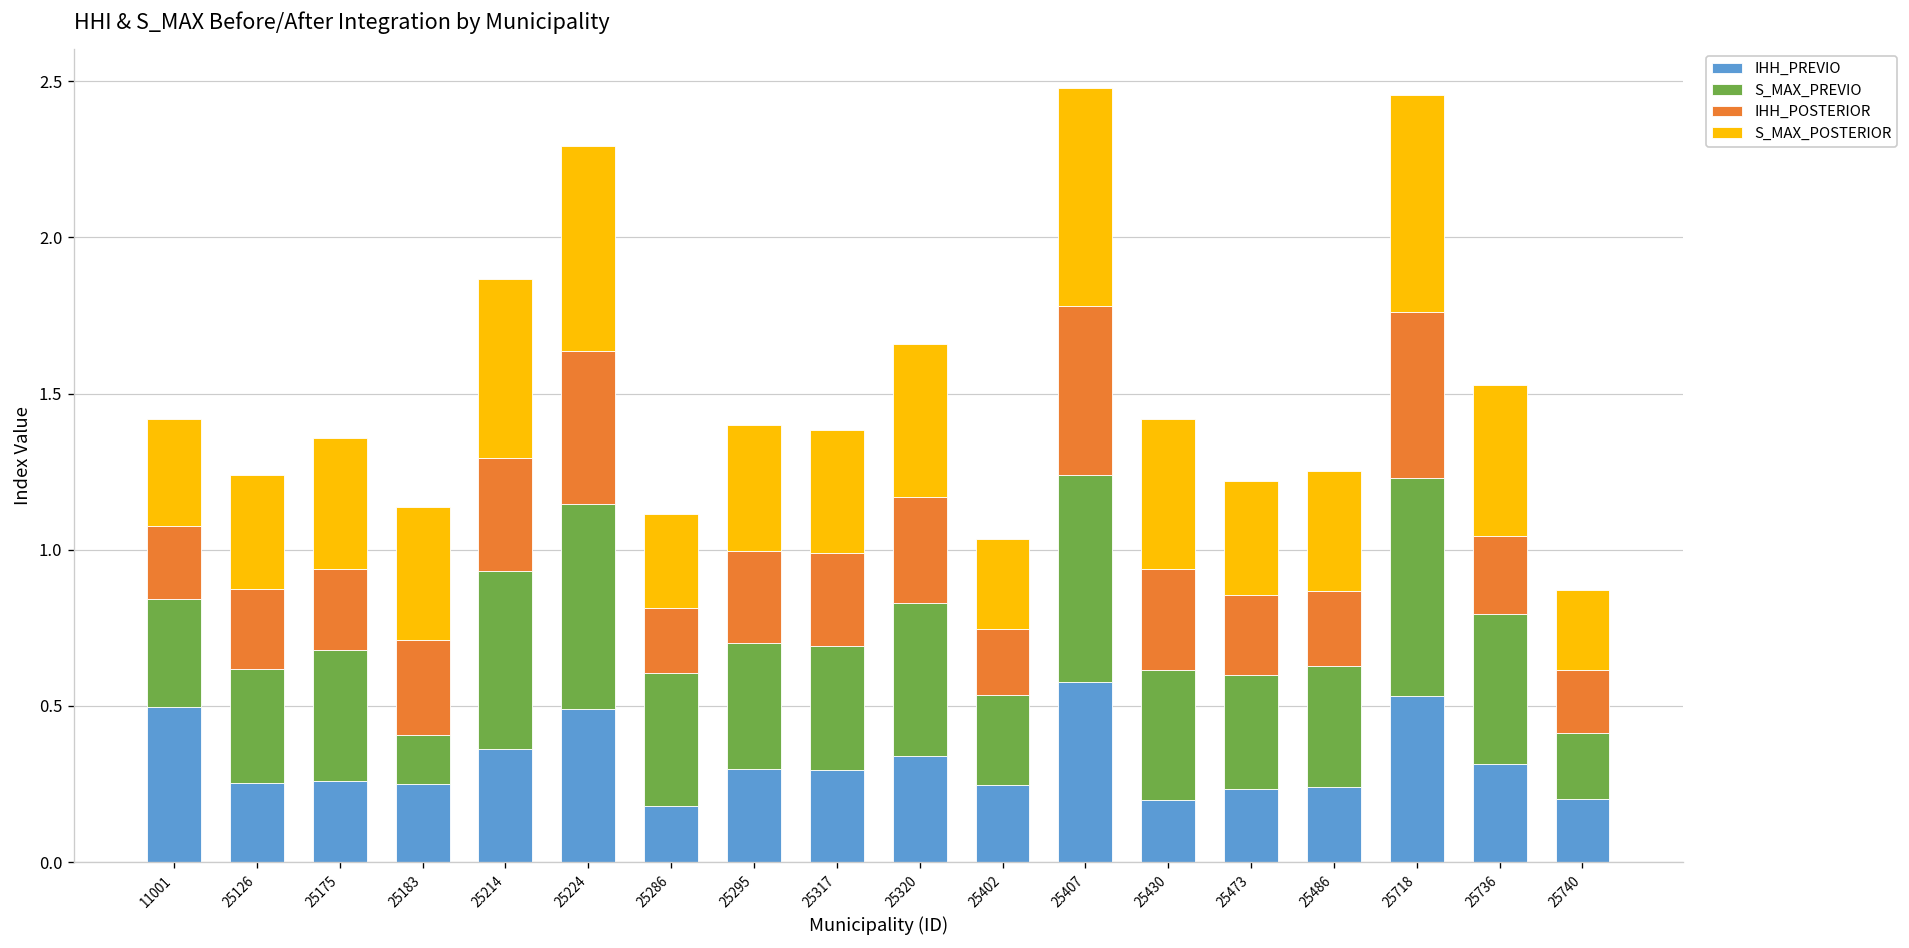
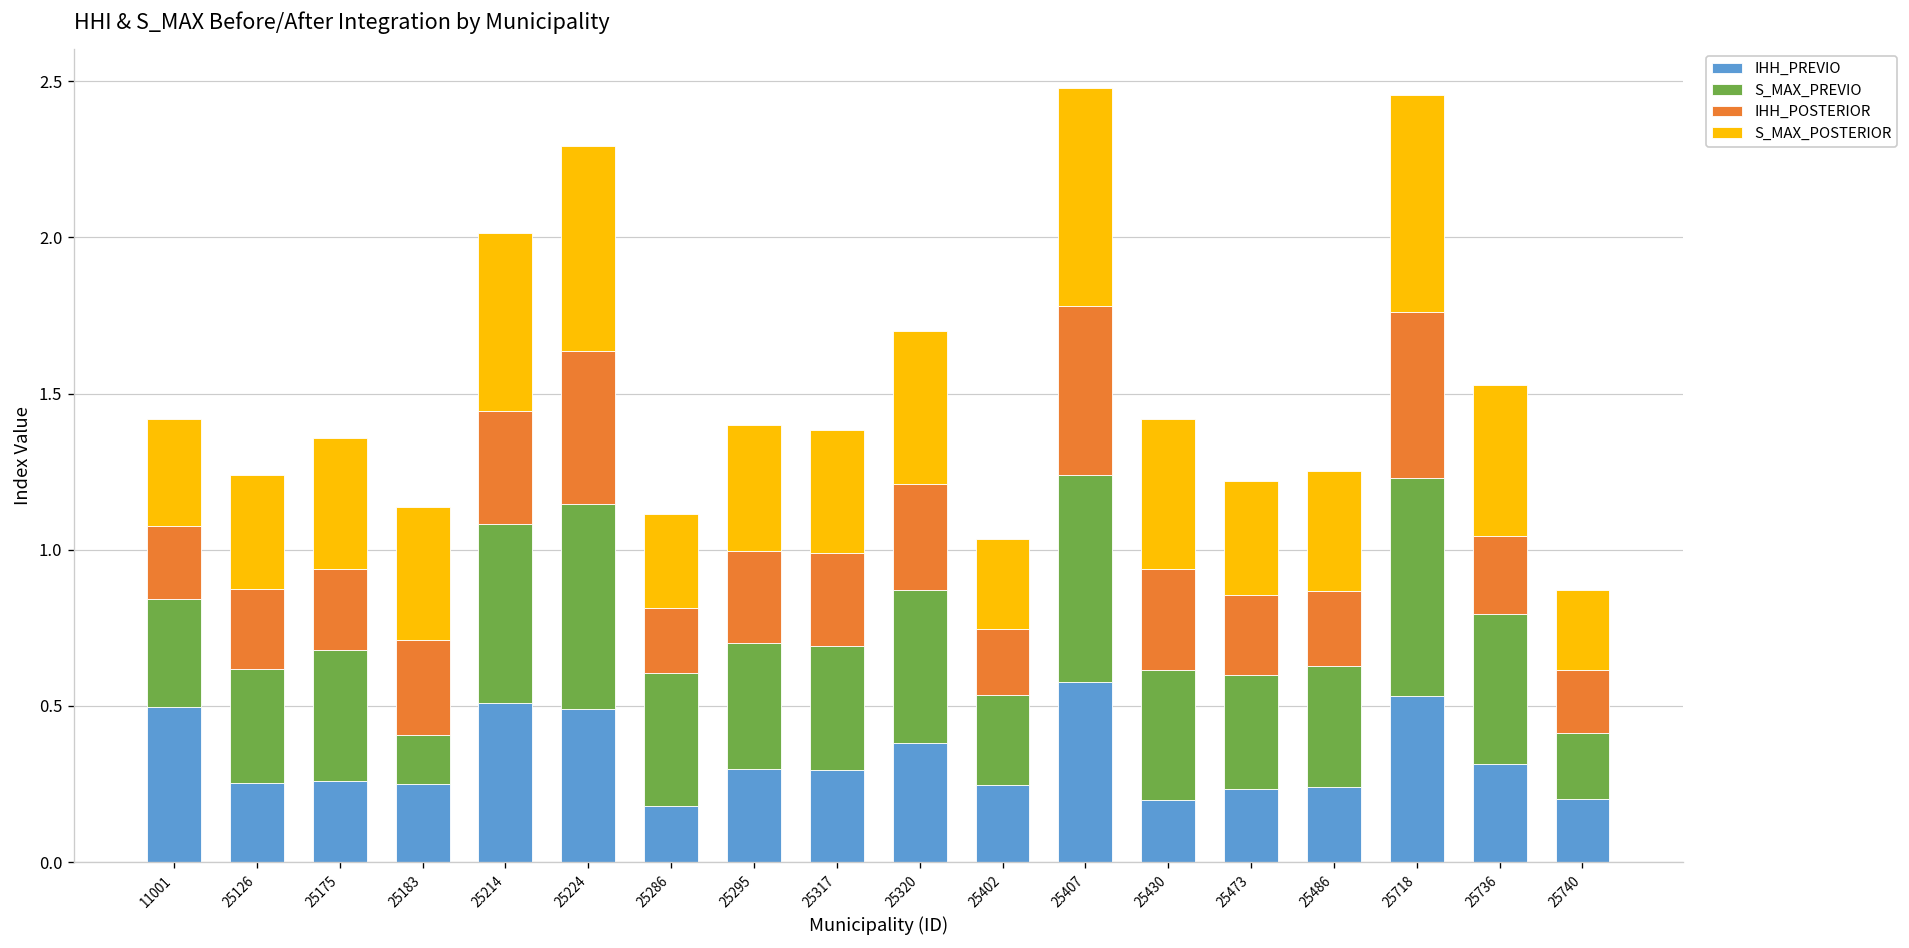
  {
    "IHH_PREVIO": {
      "11001": 0.50,
      "25126": 0.25,
      "25175": 0.26,
      "25183": 0.25,
-     "25214": 0.36,
+     "25214": 0.51,
      "25224": 0.49,
      "25286": 0.18,
      "25295": 0.30,
      "25317": 0.30,
-     "25320": 0.34,
+     "25320": 0.38,
      "25402": 0.25,
      "25407": 0.58,
      "25430": 0.20,
      "25473": 0.23,
      "25486": 0.24,
      "25718": 0.53,
      "25736": 0.31,
      "25740": 0.20
    },
    "S_MAX_PREVIO": {
      "11001": 0.34,
      "25126": 0.37,
      "25175": 0.42,
      "25183": 0.16,
      "25214": 0.57,
      "25224": 0.66,
      "25286": 0.42,
      "25295": 0.40,
      "25317": 0.40,
      "25320": 0.49,
      "25402": 0.29,
      "25407": 0.66,
      "25430": 0.42,
      "25473": 0.37,
      "25486": 0.39,
      "25718": 0.70,
      "25736": 0.48,
      "25740": 0.21
    },
    "IHH_POSTERIOR": {
      "11001": 0.23,
      "25126": 0.26,
      "25175": 0.26,
      "25183": 0.30,
      "25214": 0.36,
      "25224": 0.49,
      "25286": 0.21,
      "25295": 0.30,
      "25317": 0.30,
      "25320": 0.34,
      "25402": 0.21,
      "25407": 0.54,
      "25430": 0.32,
      "25473": 0.26,
      "25486": 0.24,
      "25718": 0.53,
      "25736": 0.25,
      "25740": 0.20
    },
    "S_MAX_POSTERIOR": {
      "11001": 0.34,
      "25126": 0.37,
      "25175": 0.42,
      "25183": 0.42,
      "25214": 0.57,
      "25224": 0.66,
      "25286": 0.30,
      "25295": 0.40,
      "25317": 0.40,
      "25320": 0.49,
      "25402": 0.29,
      "25407": 0.70,
      "25430": 0.48,
      "25473": 0.37,
      "25486": 0.39,
      "25718": 0.70,
      "25736": 0.48,
      "25740": 0.25
    }
  }
